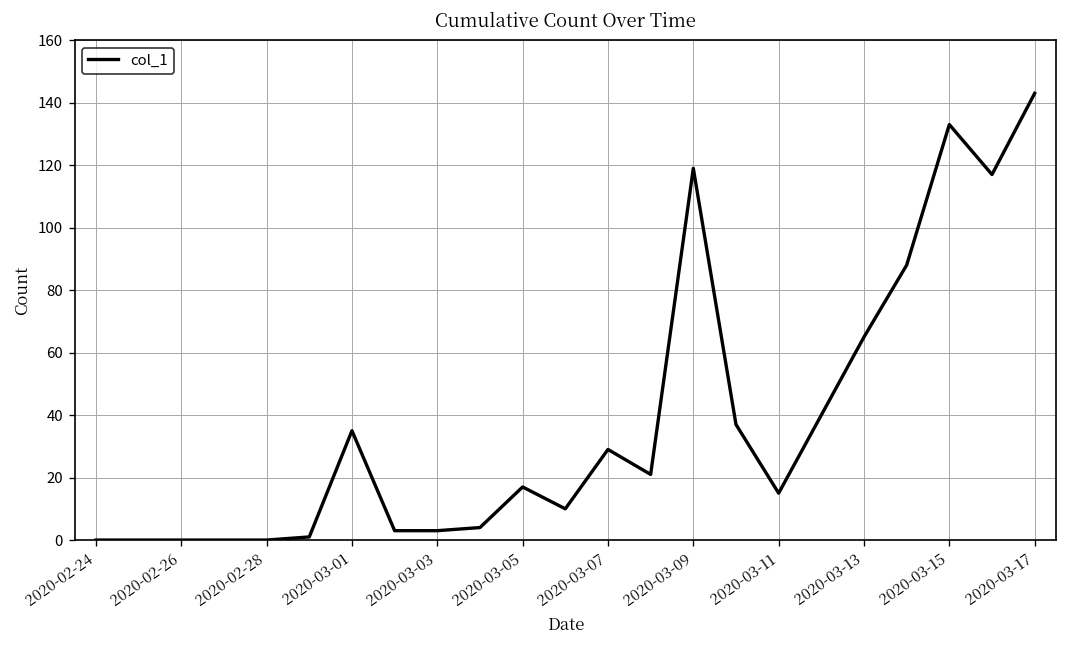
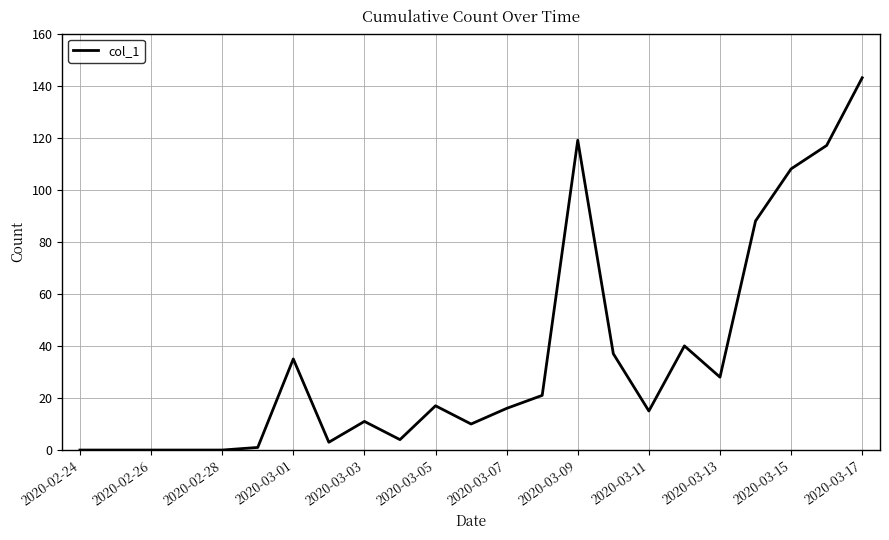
  {
    "2020-02-24": 0,
    "2020-02-26": 0,
    "2020-02-28": 0,
    "2020-03-01": 35,
-   "2020-03-03": 3,
+   "2020-03-03": 11,
    "2020-03-05": 17,
-   "2020-03-07": 29,
+   "2020-03-07": 16,
    "2020-03-09": 119,
    "2020-03-11": 15,
-   "2020-03-13": 65,
-   "2020-03-15": 133,
+   "2020-03-13": 28,
+   "2020-03-15": 108,
    "2020-03-17": 143
  }
